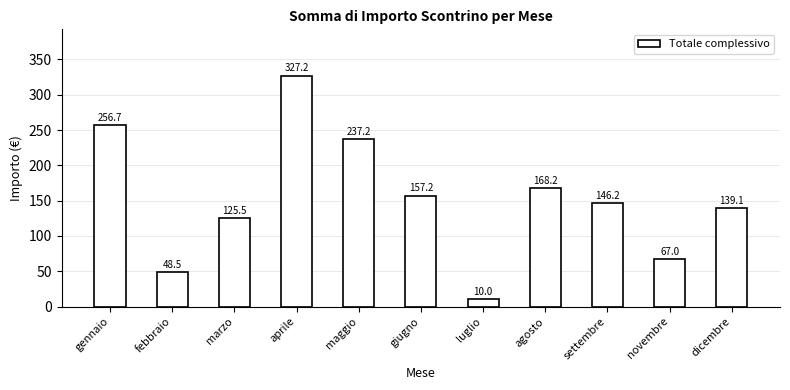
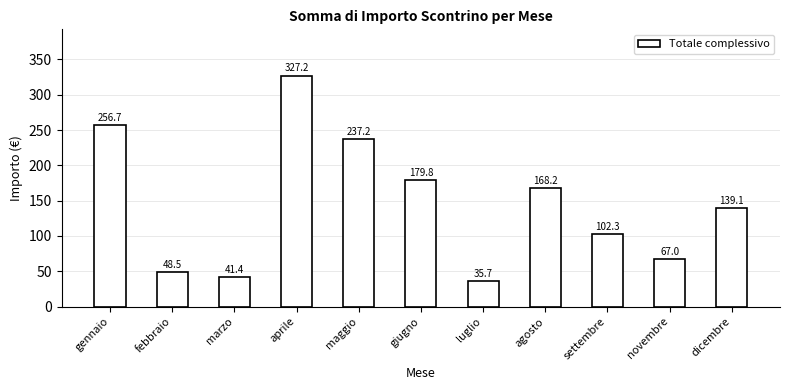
  {
    "gennaio": 256.7,
    "febbraio": 48.5,
-   "marzo": 125.5,
+   "marzo": 41.4,
    "aprile": 327.2,
    "maggio": 237.2,
-   "giugno": 157.2,
-   "luglio": 10.0,
+   "giugno": 179.8,
+   "luglio": 35.7,
    "agosto": 168.2,
-   "settembre": 146.2,
+   "settembre": 102.3,
    "novembre": 67.0,
    "dicembre": 139.1
  }
